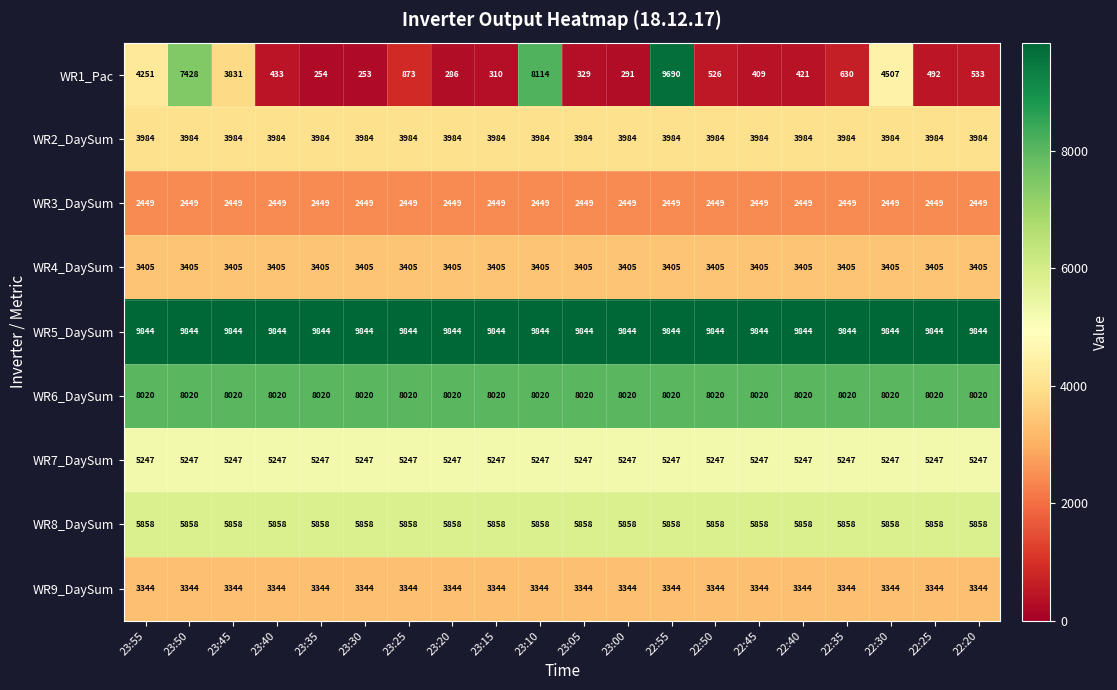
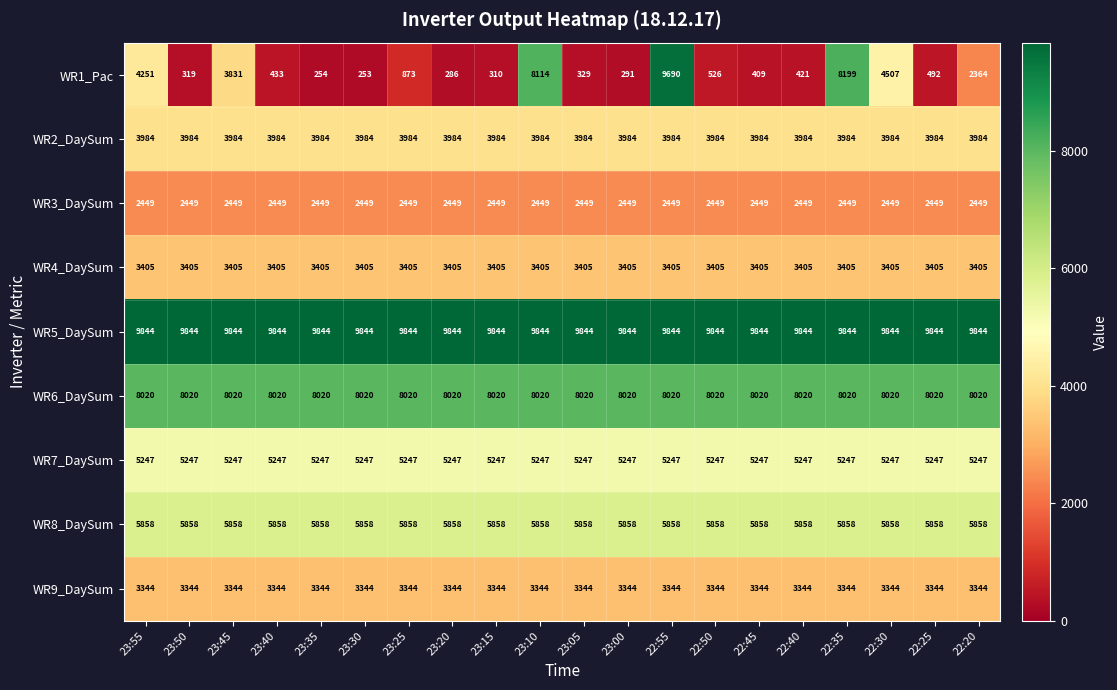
  {
    "WR1_Pac": {
      "23:55": 4251,
-     "23:50": 7428,
+     "23:50": 319,
      "23:45": 3831,
      "23:40": 433,
      "23:35": 254,
      "23:30": 253,
      "23:25": 873,
      "23:20": 286,
      "23:15": 310,
      "23:10": 8114,
      "23:05": 329,
      "23:00": 291,
      "22:55": 9690,
      "22:50": 526,
      "22:45": 409,
      "22:40": 421,
-     "22:35": 630,
+     "22:35": 8199,
      "22:30": 4507,
      "22:25": 492,
-     "22:20": 533
+     "22:20": 2364
    },
    "WR2_DaySum": {
      "23:55": 3984,
      "23:50": 3984,
      "23:45": 3984,
      "23:40": 3984,
      "23:35": 3984,
      "23:30": 3984,
      "23:25": 3984,
      "23:20": 3984,
      "23:15": 3984,
      "23:10": 3984,
      "23:05": 3984,
      "23:00": 3984,
      "22:55": 3984,
      "22:50": 3984,
      "22:45": 3984,
      "22:40": 3984,
      "22:35": 3984,
      "22:30": 3984,
      "22:25": 3984,
      "22:20": 3984
    },
    "WR3_DaySum": {
      "23:55": 2449,
      "23:50": 2449,
      "23:45": 2449,
      "23:40": 2449,
      "23:35": 2449,
      "23:30": 2449,
      "23:25": 2449,
      "23:20": 2449,
      "23:15": 2449,
      "23:10": 2449,
      "23:05": 2449,
      "23:00": 2449,
      "22:55": 2449,
      "22:50": 2449,
      "22:45": 2449,
      "22:40": 2449,
      "22:35": 2449,
      "22:30": 2449,
      "22:25": 2449,
      "22:20": 2449
    },
    "WR4_DaySum": {
      "23:55": 3405,
      "23:50": 3405,
      "23:45": 3405,
      "23:40": 3405,
      "23:35": 3405,
      "23:30": 3405,
      "23:25": 3405,
      "23:20": 3405,
      "23:15": 3405,
      "23:10": 3405,
      "23:05": 3405,
      "23:00": 3405,
      "22:55": 3405,
      "22:50": 3405,
      "22:45": 3405,
      "22:40": 3405,
      "22:35": 3405,
      "22:30": 3405,
      "22:25": 3405,
      "22:20": 3405
    },
    "WR5_DaySum": {
      "23:55": 9844,
      "23:50": 9844,
      "23:45": 9844,
      "23:40": 9844,
      "23:35": 9844,
      "23:30": 9844,
      "23:25": 9844,
      "23:20": 9844,
      "23:15": 9844,
      "23:10": 9844,
      "23:05": 9844,
      "23:00": 9844,
      "22:55": 9844,
      "22:50": 9844,
      "22:45": 9844,
      "22:40": 9844,
      "22:35": 9844,
      "22:30": 9844,
      "22:25": 9844,
      "22:20": 9844
    },
    "WR6_DaySum": {
      "23:55": 8020,
      "23:50": 8020,
      "23:45": 8020,
      "23:40": 8020,
      "23:35": 8020,
      "23:30": 8020,
      "23:25": 8020,
      "23:20": 8020,
      "23:15": 8020,
      "23:10": 8020,
      "23:05": 8020,
      "23:00": 8020,
      "22:55": 8020,
      "22:50": 8020,
      "22:45": 8020,
      "22:40": 8020,
      "22:35": 8020,
      "22:30": 8020,
      "22:25": 8020,
      "22:20": 8020
    },
    "WR7_DaySum": {
      "23:55": 5247,
      "23:50": 5247,
      "23:45": 5247,
      "23:40": 5247,
      "23:35": 5247,
      "23:30": 5247,
      "23:25": 5247,
      "23:20": 5247,
      "23:15": 5247,
      "23:10": 5247,
      "23:05": 5247,
      "23:00": 5247,
      "22:55": 5247,
      "22:50": 5247,
      "22:45": 5247,
      "22:40": 5247,
      "22:35": 5247,
      "22:30": 5247,
      "22:25": 5247,
      "22:20": 5247
    },
    "WR8_DaySum": {
      "23:55": 5858,
      "23:50": 5858,
      "23:45": 5858,
      "23:40": 5858,
      "23:35": 5858,
      "23:30": 5858,
      "23:25": 5858,
      "23:20": 5858,
      "23:15": 5858,
      "23:10": 5858,
      "23:05": 5858,
      "23:00": 5858,
      "22:55": 5858,
      "22:50": 5858,
      "22:45": 5858,
      "22:40": 5858,
      "22:35": 5858,
      "22:30": 5858,
      "22:25": 5858,
      "22:20": 5858
    },
    "WR9_DaySum": {
      "23:55": 3344,
      "23:50": 3344,
      "23:45": 3344,
      "23:40": 3344,
      "23:35": 3344,
      "23:30": 3344,
      "23:25": 3344,
      "23:20": 3344,
      "23:15": 3344,
      "23:10": 3344,
      "23:05": 3344,
      "23:00": 3344,
      "22:55": 3344,
      "22:50": 3344,
      "22:45": 3344,
      "22:40": 3344,
      "22:35": 3344,
      "22:30": 3344,
      "22:25": 3344,
      "22:20": 3344
    }
  }
